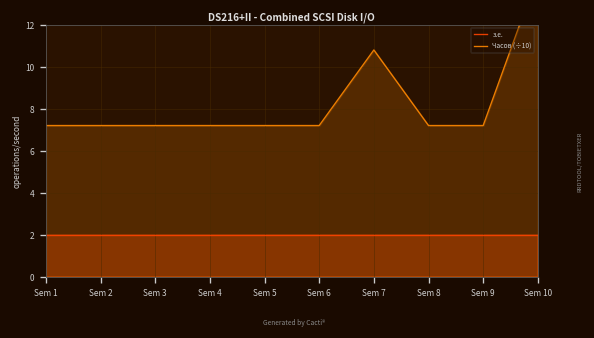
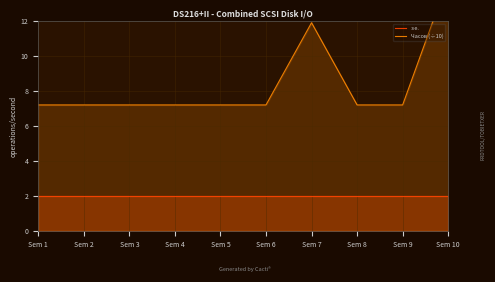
  {
    "з.е.": {
      "Sem 1": 2.0,
      "Sem 2": 2.0,
      "Sem 3": 2.0,
      "Sem 4": 2.0,
      "Sem 5": 2.0,
      "Sem 6": 2.0,
      "Sem 7": 2.0,
      "Sem 8": 2.0,
      "Sem 9": 2.0,
      "Sem 10": 2.0
    },
    "Часов (÷10)": {
      "Sem 1": 7.2,
      "Sem 2": 7.2,
      "Sem 3": 7.2,
      "Sem 4": 7.2,
      "Sem 5": 7.2,
      "Sem 6": 7.2,
-     "Sem 7": 10.8,
+     "Sem 7": 11.9,
      "Sem 8": 7.2,
      "Sem 9": 7.2
    }
  }
